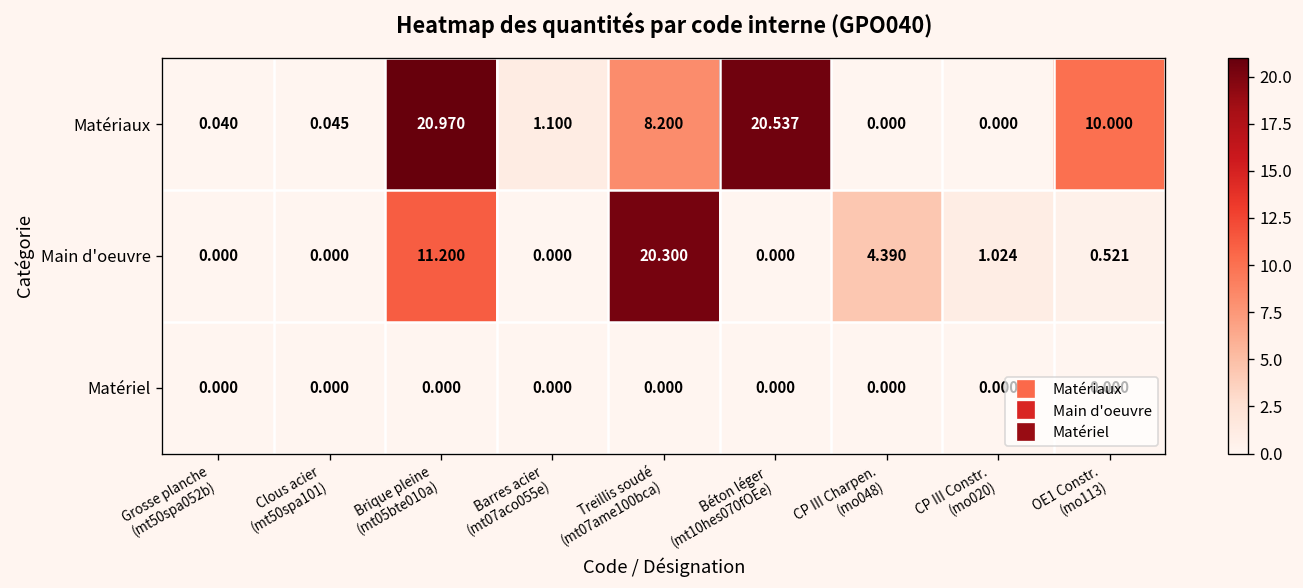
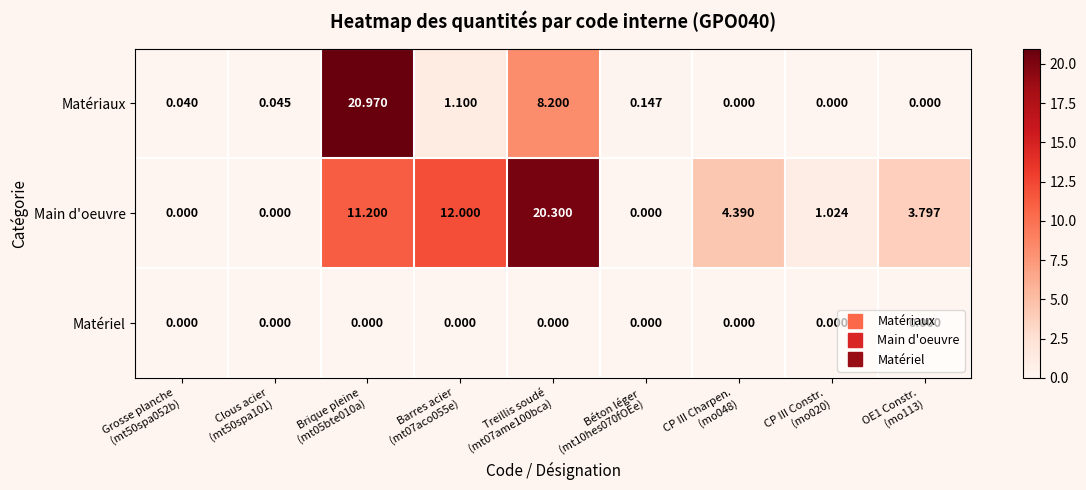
  {
    "Matériaux": {
      "Grosse planche (mt50spa052b)": 0.040,
      "Clous acier (mt50spa101)": 0.045,
      "Brique pleine (mt05bte010a)": 20.970,
      "Barres acier (mt07aco055e)": 1.100,
      "Treillis soudé (mt07ame100bca)": 8.200,
-     "Béton léger (mt10hes070fOEe)": 20.537,
+     "Béton léger (mt10hes070fOEe)": 0.147,
      "CP III Charpen. (mo048)": 0.000,
      "CP III Constr. (mo020)": 0.000,
-     "OE1 Constr. (mo113)": 10.000
+     "OE1 Constr. (mo113)": 0.000
    },
    "Main d'oeuvre": {
      "Grosse planche (mt50spa052b)": 0.000,
      "Clous acier (mt50spa101)": 0.000,
      "Brique pleine (mt05bte010a)": 11.200,
-     "Barres acier (mt07aco055e)": 0.000,
+     "Barres acier (mt07aco055e)": 12.000,
      "Treillis soudé (mt07ame100bca)": 20.300,
      "Béton léger (mt10hes070fOEe)": 0.000,
      "CP III Charpen. (mo048)": 4.390,
      "CP III Constr. (mo020)": 1.024,
-     "OE1 Constr. (mo113)": 0.521
+     "OE1 Constr. (mo113)": 3.797
    },
    "Matériel": {
      "Grosse planche (mt50spa052b)": 0.000,
      "Clous acier (mt50spa101)": 0.000,
      "Brique pleine (mt05bte010a)": 0.000,
      "Barres acier (mt07aco055e)": 0.000,
      "Treillis soudé (mt07ame100bca)": 0.000,
      "Béton léger (mt10hes070fOEe)": 0.000,
      "CP III Charpen. (mo048)": 0.000
    }
  }
